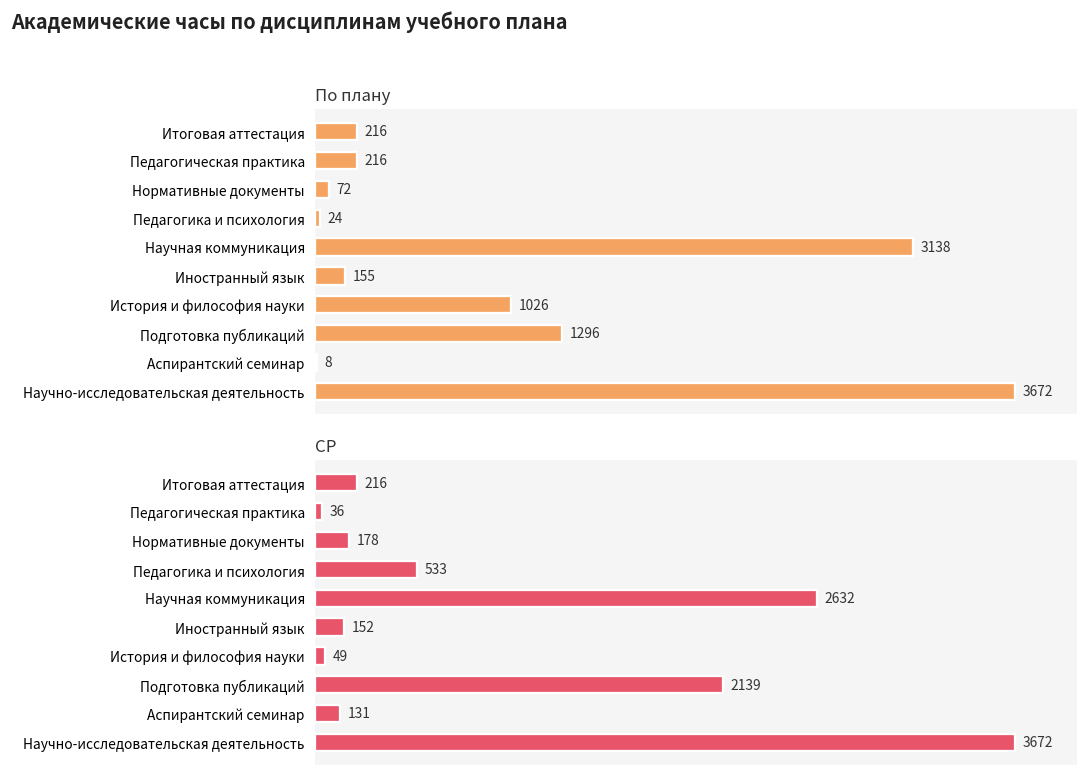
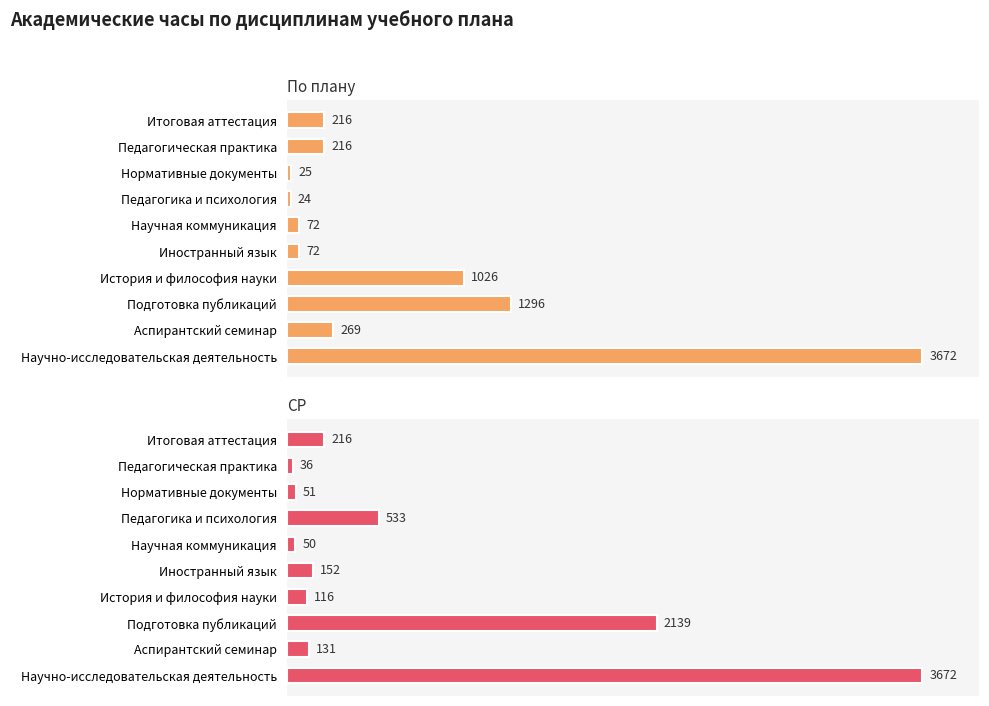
  {
    "По плану": {
      "Итоговая аттестация": 216,
      "Педагогическая практика": 216,
-     "Нормативные документы": 72,
+     "Нормативные документы": 25,
      "Педагогика и психология": 24,
-     "Научная коммуникация": 3138,
-     "Иностранный язык": 155,
+     "Научная коммуникация": 72,
+     "Иностранный язык": 72,
      "История и философия науки": 1026,
      "Подготовка публикаций": 1296,
-     "Аспирантский семинар": 8,
+     "Аспирантский семинар": 269,
      "Научно-исследовательская деятельность": 3672
    },
    "СР": {
      "Итоговая аттестация": 216,
      "Педагогическая практика": 36,
-     "Нормативные документы": 178,
+     "Нормативные документы": 51,
      "Педагогика и психология": 533,
-     "Научная коммуникация": 2632,
+     "Научная коммуникация": 50,
      "Иностранный язык": 152,
-     "История и философия науки": 49,
+     "История и философия науки": 116,
      "Подготовка публикаций": 2139,
      "Аспирантский семинар": 131,
      "Научно-исследовательская деятельность": 3672
    }
  }
